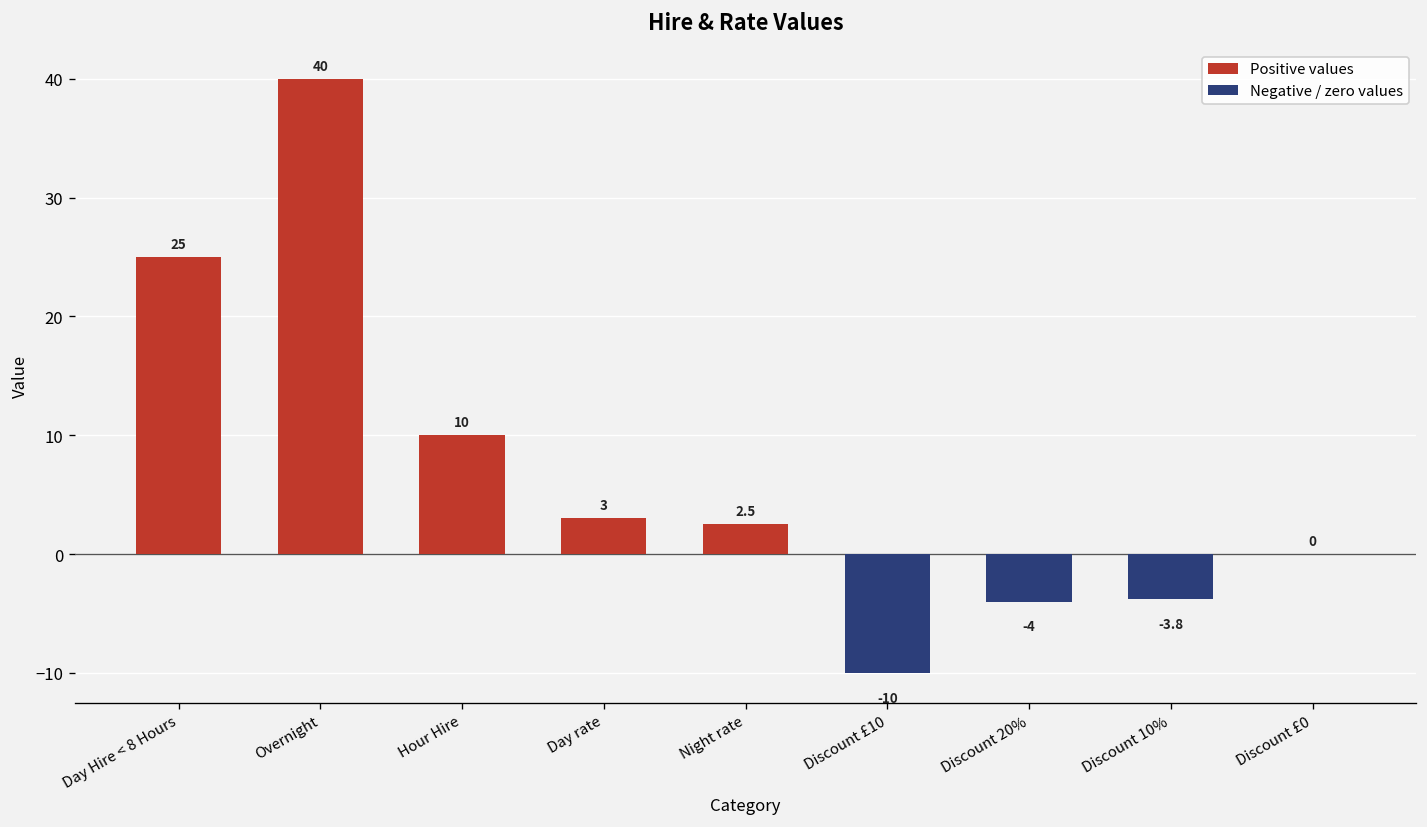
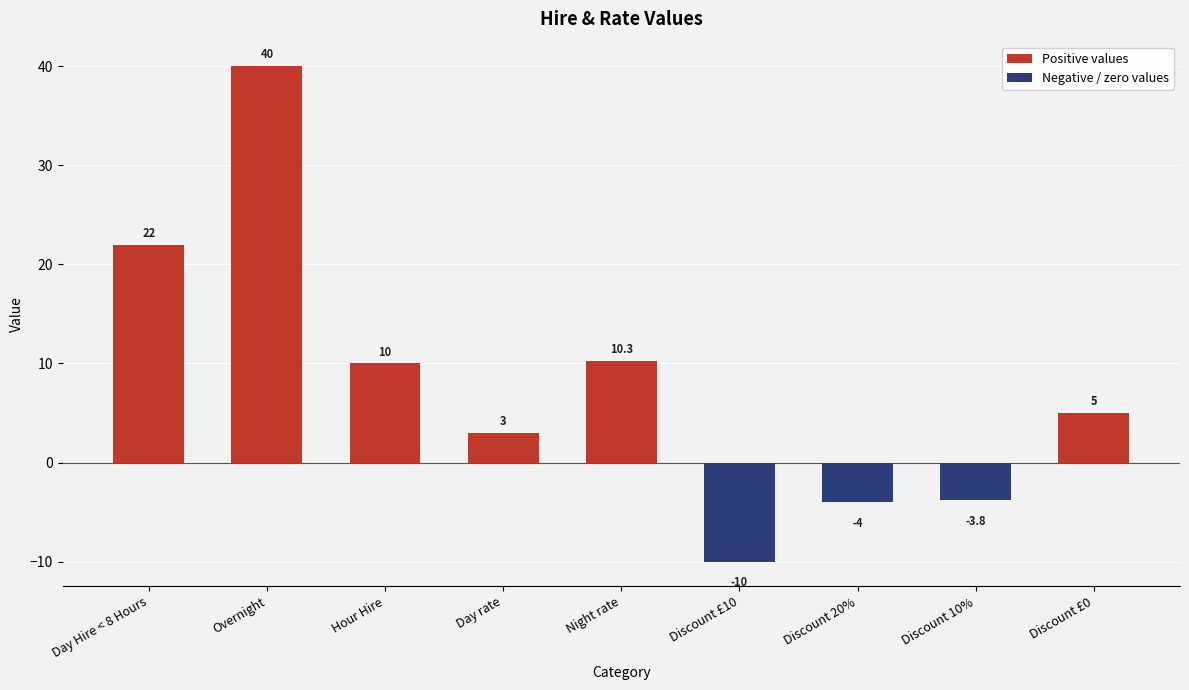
  {
-   "Day Hire < 8 Hours": 25,
+   "Day Hire < 8 Hours": 22,
    "Overnight": 40,
    "Hour Hire": 10,
    "Day rate": 3,
-   "Night rate": 2.5,
+   "Night rate": 10.3,
    "Discount £10": -10,
    "Discount 20%": -4,
    "Discount 10%": -3.8,
-   "Discount £0": 0
+   "Discount £0": 5
  }
